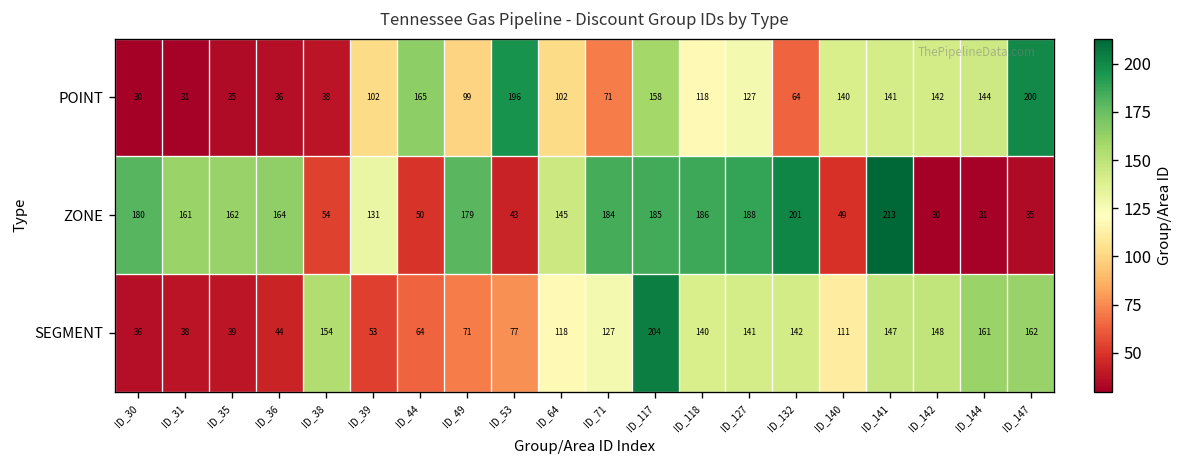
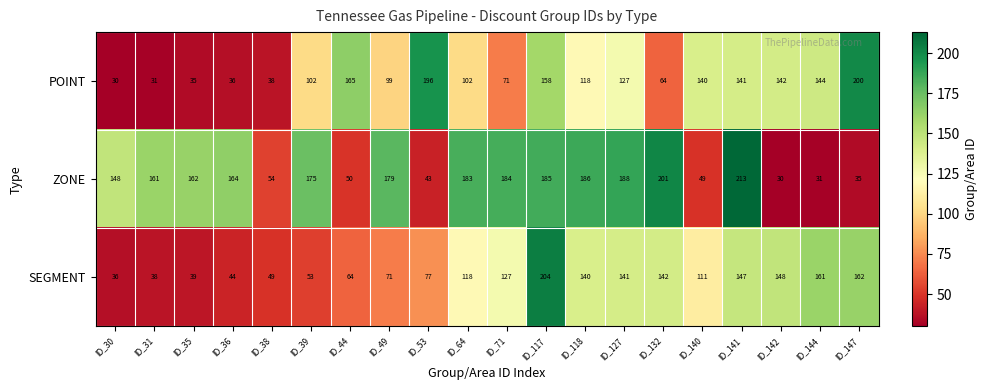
  {
    "POINT": {
      "ID_30": 30,
      "ID_31": 31,
      "ID_35": 35,
      "ID_36": 36,
      "ID_38": 38,
      "ID_39": 102,
      "ID_44": 165,
      "ID_49": 99,
      "ID_53": 196,
      "ID_64": 102,
      "ID_71": 71,
      "ID_117": 158,
      "ID_118": 118,
      "ID_127": 127,
      "ID_132": 64,
      "ID_140": 140,
      "ID_141": 141,
      "ID_142": 142,
      "ID_147": 200
    },
    "ZONE": {
-     "ID_30": 180,
+     "ID_30": 148,
      "ID_31": 161,
      "ID_35": 162,
      "ID_36": 164,
      "ID_38": 54,
-     "ID_39": 131,
+     "ID_39": 175,
      "ID_44": 50,
      "ID_49": 179,
      "ID_53": 43,
-     "ID_64": 145,
+     "ID_64": 183,
      "ID_71": 184,
      "ID_117": 185,
      "ID_118": 186,
      "ID_127": 188,
      "ID_132": 201,
      "ID_140": 49,
      "ID_141": 213,
      "ID_142": 30,
      "ID_144": 31,
      "ID_147": 35
    },
    "SEGMENT": {
      "ID_30": 36,
      "ID_31": 38,
      "ID_35": 39,
      "ID_36": 44,
-     "ID_38": 154,
+     "ID_38": 49,
      "ID_39": 53,
      "ID_44": 64,
      "ID_49": 71,
      "ID_53": 77,
      "ID_64": 118,
      "ID_71": 127,
      "ID_117": 204,
      "ID_118": 140,
      "ID_127": 141,
      "ID_132": 142,
      "ID_140": 111,
      "ID_141": 147,
      "ID_142": 148,
      "ID_144": 161,
      "ID_147": 162
    }
  }
